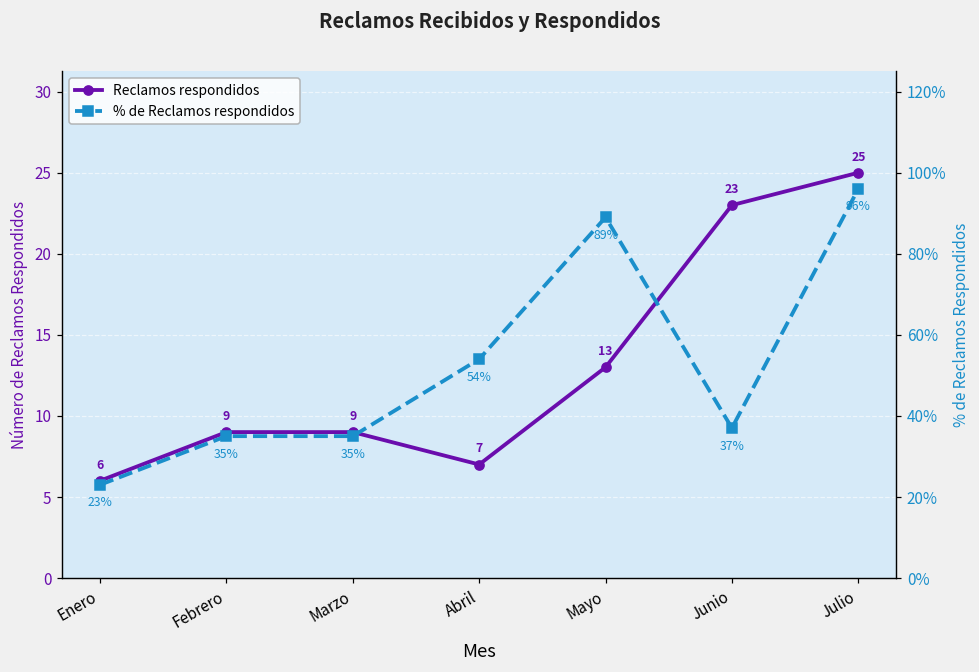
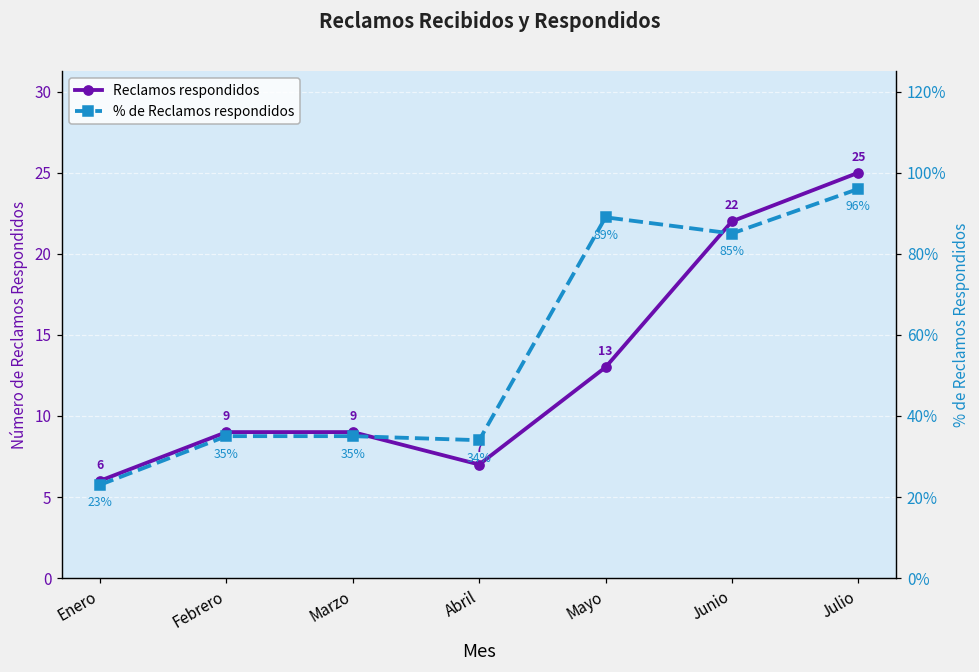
  {
    "Reclamos respondidos": {
      "Enero": "6",
      "Febrero": "9",
      "Marzo": "9",
      "Mayo": "13",
-     "Junio": "23",
+     "Junio": "22",
      "Julio": "25"
    },
    "% de Reclamos respondidos": {
      "Enero": "23%",
      "Febrero": "35%",
      "Marzo": "35%",
-     "Abril": "54%",
+     "Abril": "34%",
      "Mayo": "89%",
-     "Junio": "37%",
+     "Junio": "85%",
      "Julio": "96%"
    }
  }
